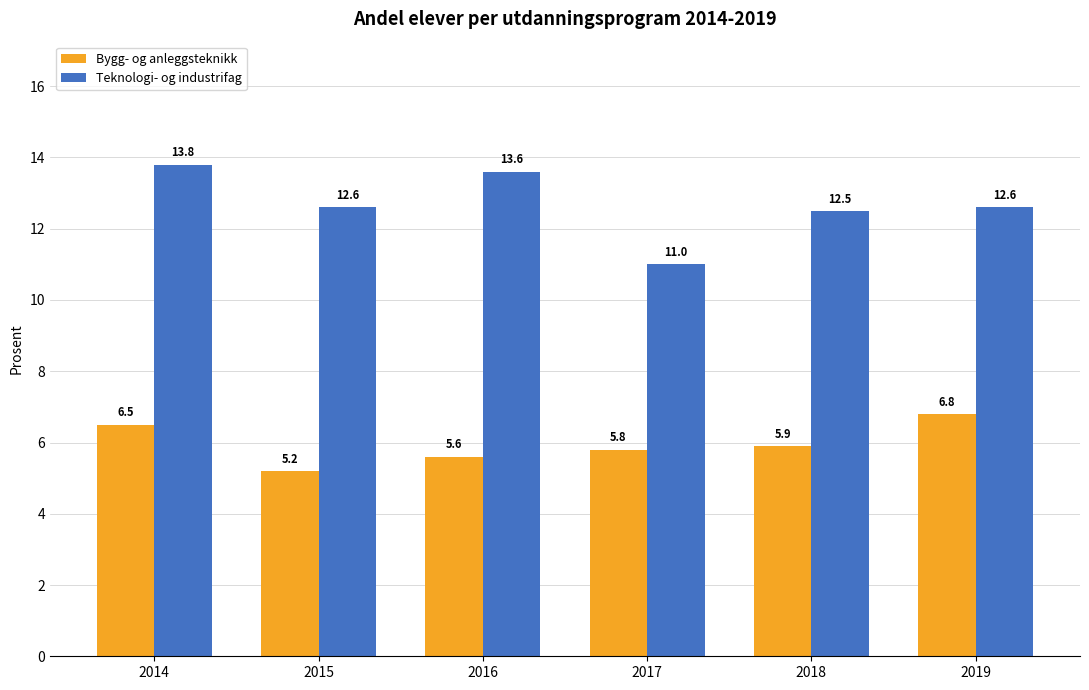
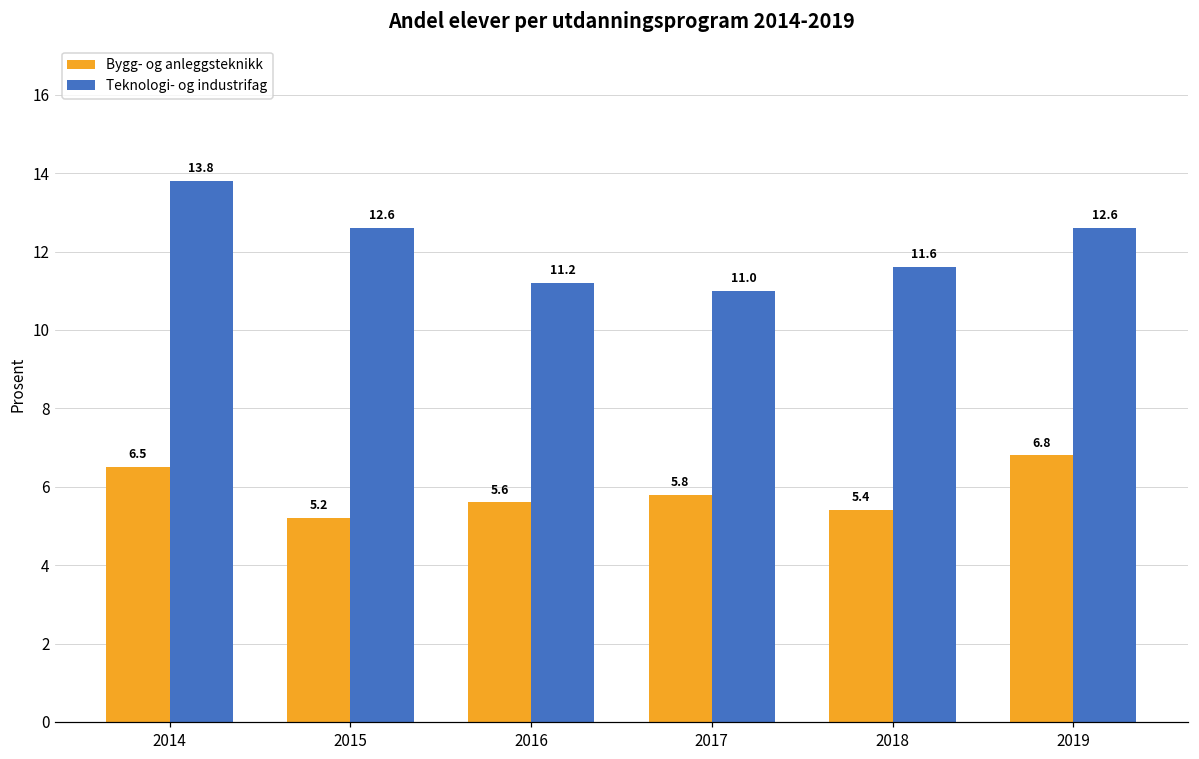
  {
    "Bygg- og anleggsteknikk": {
      "2014": 6.5,
      "2015": 5.2,
      "2016": 5.6,
      "2017": 5.8,
-     "2018": 5.9,
+     "2018": 5.4,
      "2019": 6.8
    },
    "Teknologi- og industrifag": {
      "2014": 13.8,
      "2015": 12.6,
-     "2016": 13.6,
+     "2016": 11.2,
      "2017": 11.0,
-     "2018": 12.5,
+     "2018": 11.6,
      "2019": 12.6
    }
  }
